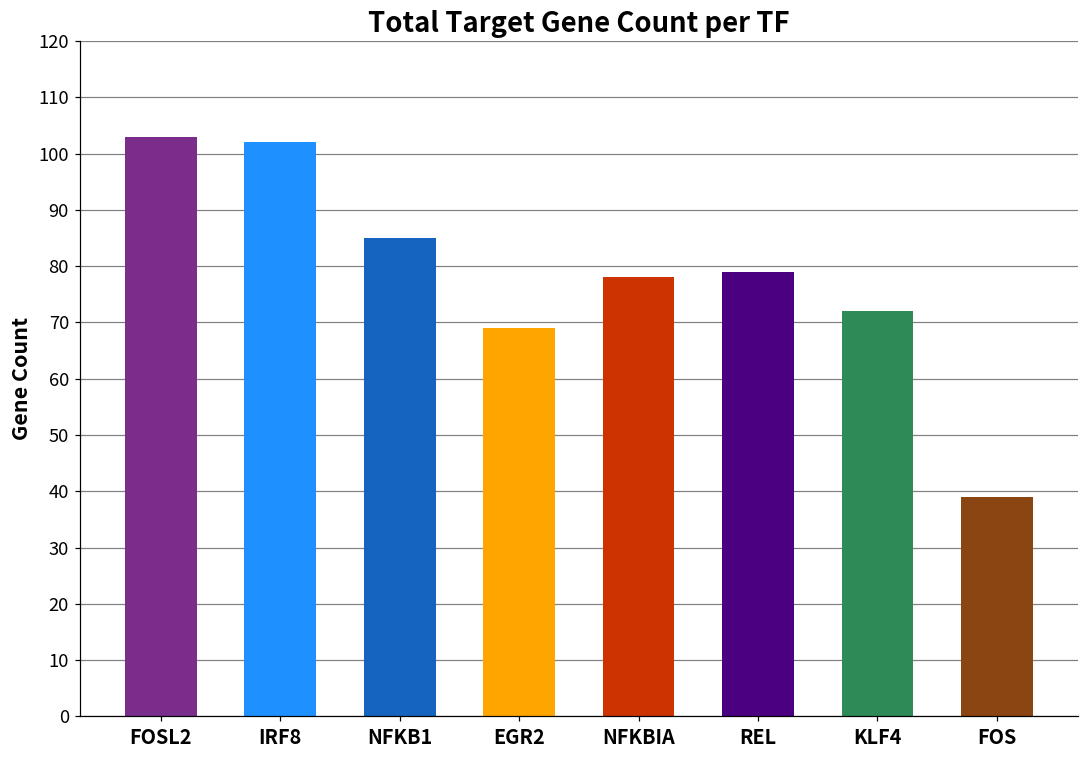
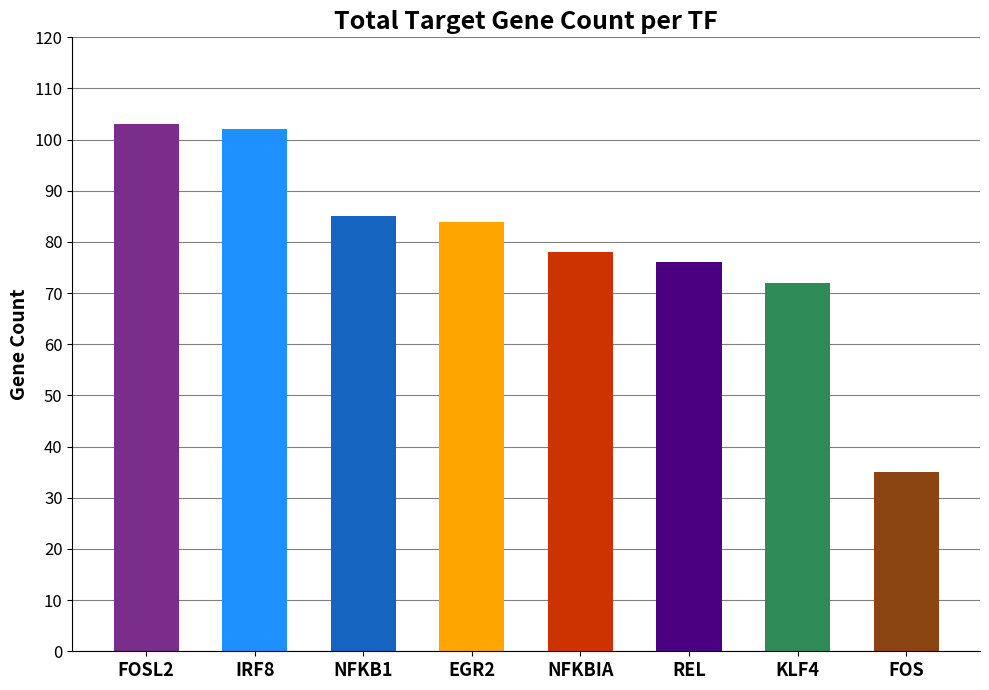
  {
    "FOSL2": 103,
    "IRF8": 102,
    "NFKB1": 85,
-   "EGR2": 69,
+   "EGR2": 84,
    "NFKBIA": 78,
-   "REL": 79,
+   "REL": 76,
    "KLF4": 72,
-   "FOS": 39
+   "FOS": 35
  }
